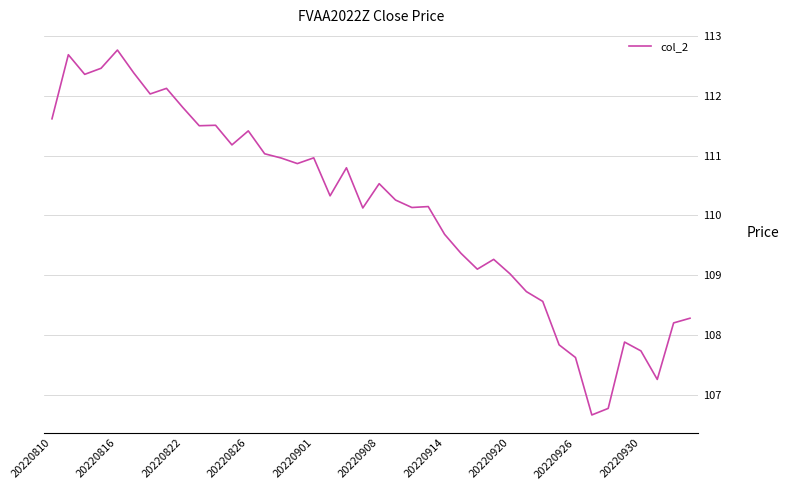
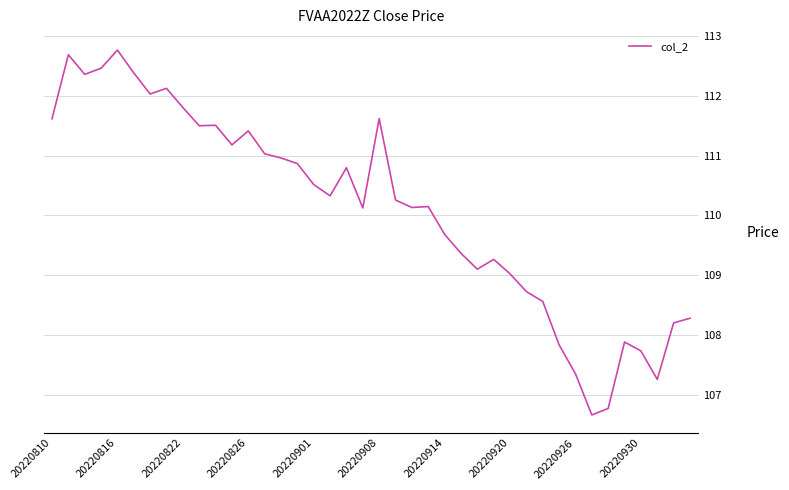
  {
    "20220810": 111.6,
    "20220816": 112.8,
    "20220822": 111.8,
    "20220826": 111.4,
-   "20220901": 111.0,
-   "20220908": 110.5,
+   "20220901": 110.5,
+   "20220908": 111.6,
    "20220914": 109.7,
    "20220920": 109.0,
-   "20220926": 107.6,
+   "20220926": 107.4,
    "20220930": 107.7
  }
